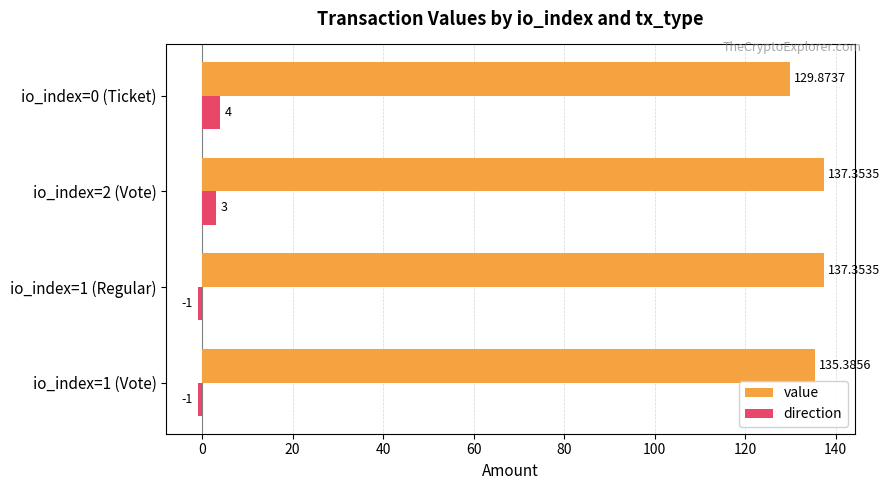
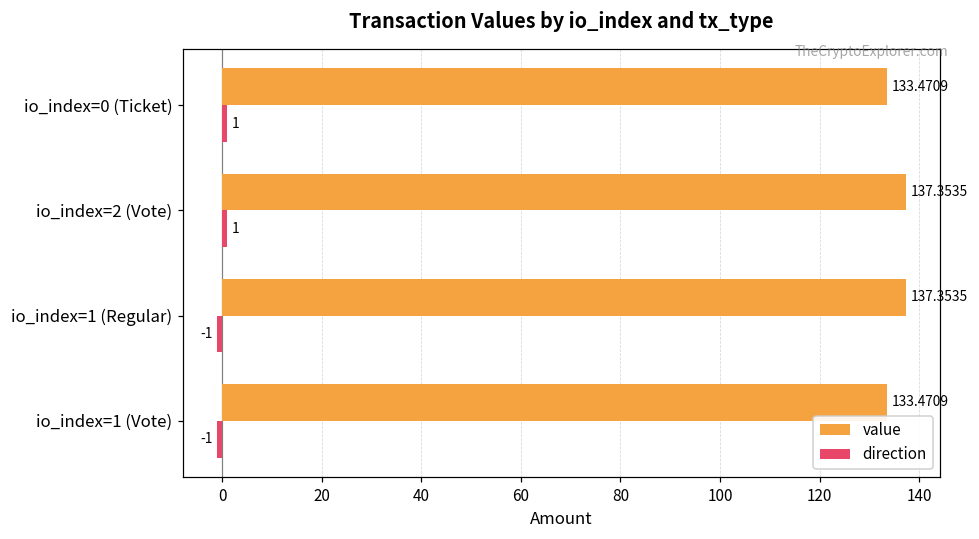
  {
    "value": {
-     "io_index=0 (Ticket)": 129.8737,
+     "io_index=0 (Ticket)": 133.4709,
      "io_index=2 (Vote)": 137.3535,
      "io_index=1 (Regular)": 137.3535,
-     "io_index=1 (Vote)": 135.3856
+     "io_index=1 (Vote)": 133.4709
    },
    "direction": {
-     "io_index=0 (Ticket)": 4,
-     "io_index=2 (Vote)": 3,
+     "io_index=0 (Ticket)": 1,
+     "io_index=2 (Vote)": 1,
      "io_index=1 (Regular)": -1,
      "io_index=1 (Vote)": -1
    }
  }
